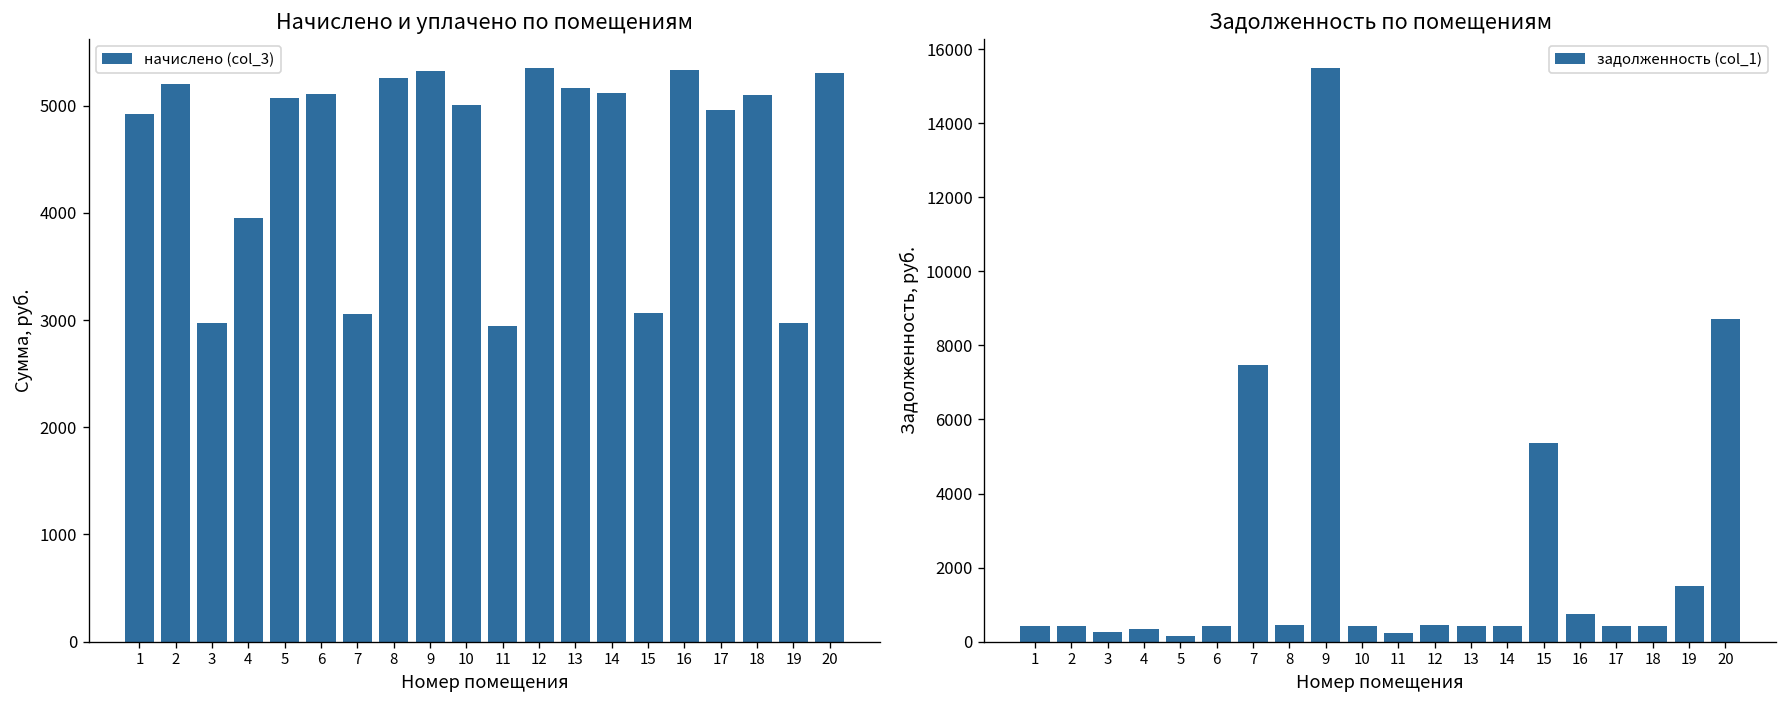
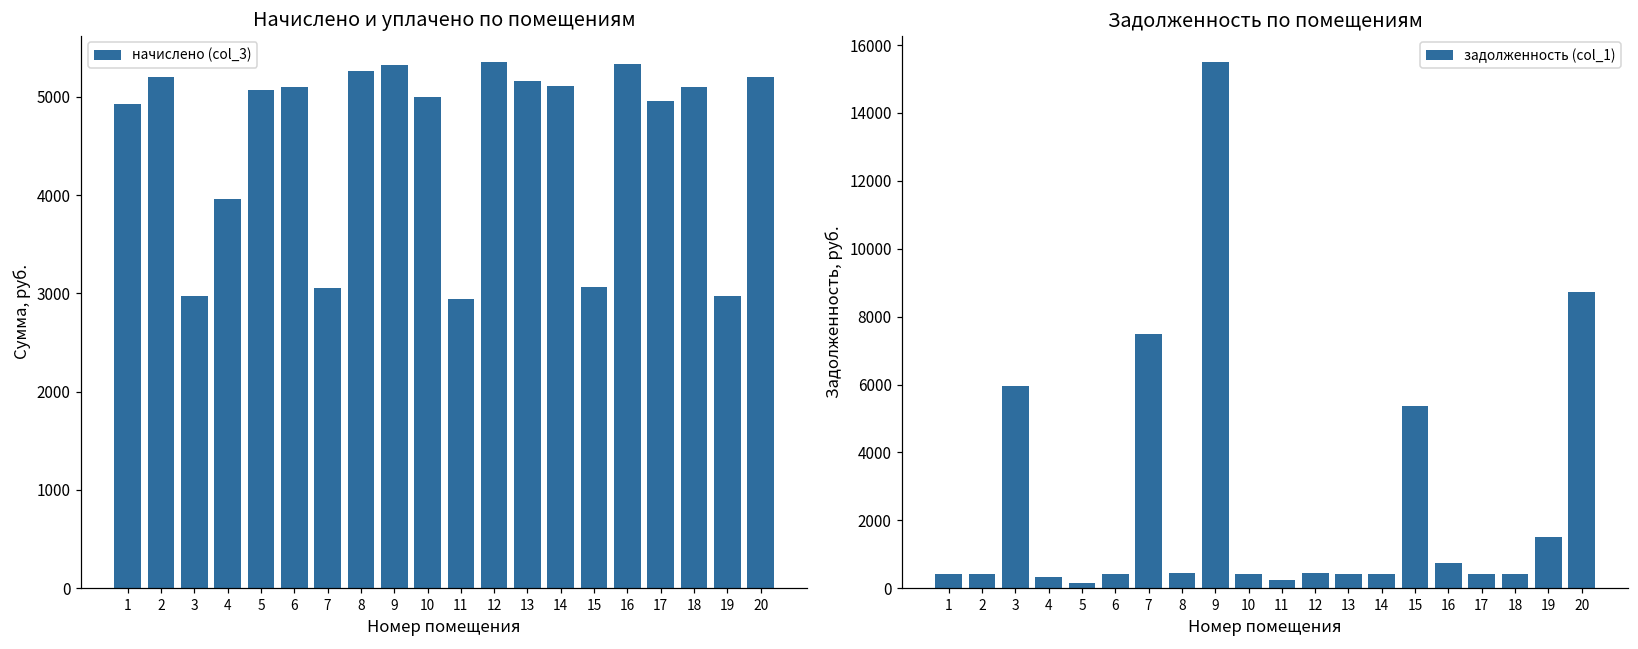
  {
    "Начислено и уплачено по помещениям": {
      "1": 4900,
      "2": 5200,
      "3": 3000,
      "4": 4000,
      "5": 5100,
      "6": 5100,
      "7": 3100,
      "8": 5300,
      "9": 5300,
      "10": 5000,
      "11": 2900,
      "12": 5400,
      "13": 5200,
      "14": 5100,
      "15": 3100,
      "16": 5300,
      "17": 5000,
      "18": 5100,
      "19": 3000,
-     "20": 5300
+     "20": 5200
    },
    "Задолженность по помещениям": {
      "1": 400,
      "2": 400,
-     "3": 200,
+     "3": 5900,
      "4": 300,
      "5": 100,
      "6": 400,
      "7": 7500,
      "8": 400,
      "9": 15500,
      "10": 400,
      "11": 200,
      "12": 400,
      "13": 400,
      "14": 400,
      "15": 5400,
      "16": 700,
      "17": 400,
      "18": 400,
      "19": 1500,
      "20": 8700
    }
  }
